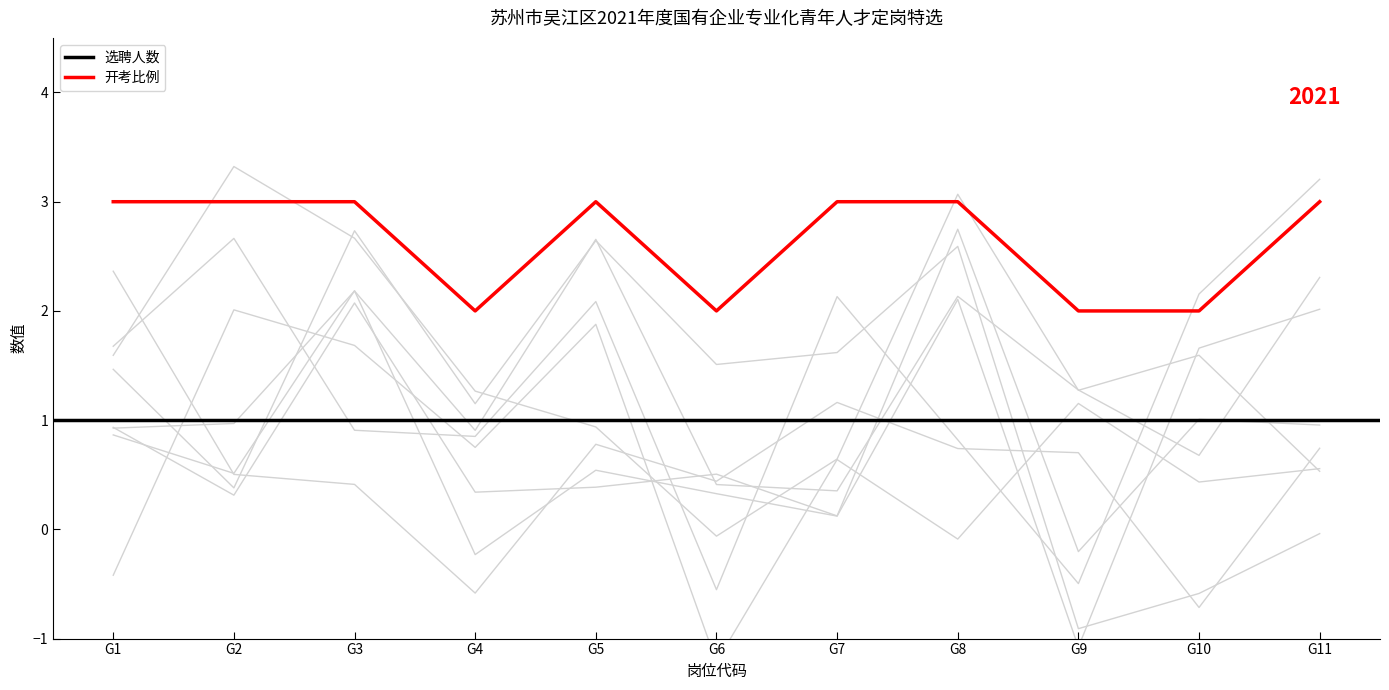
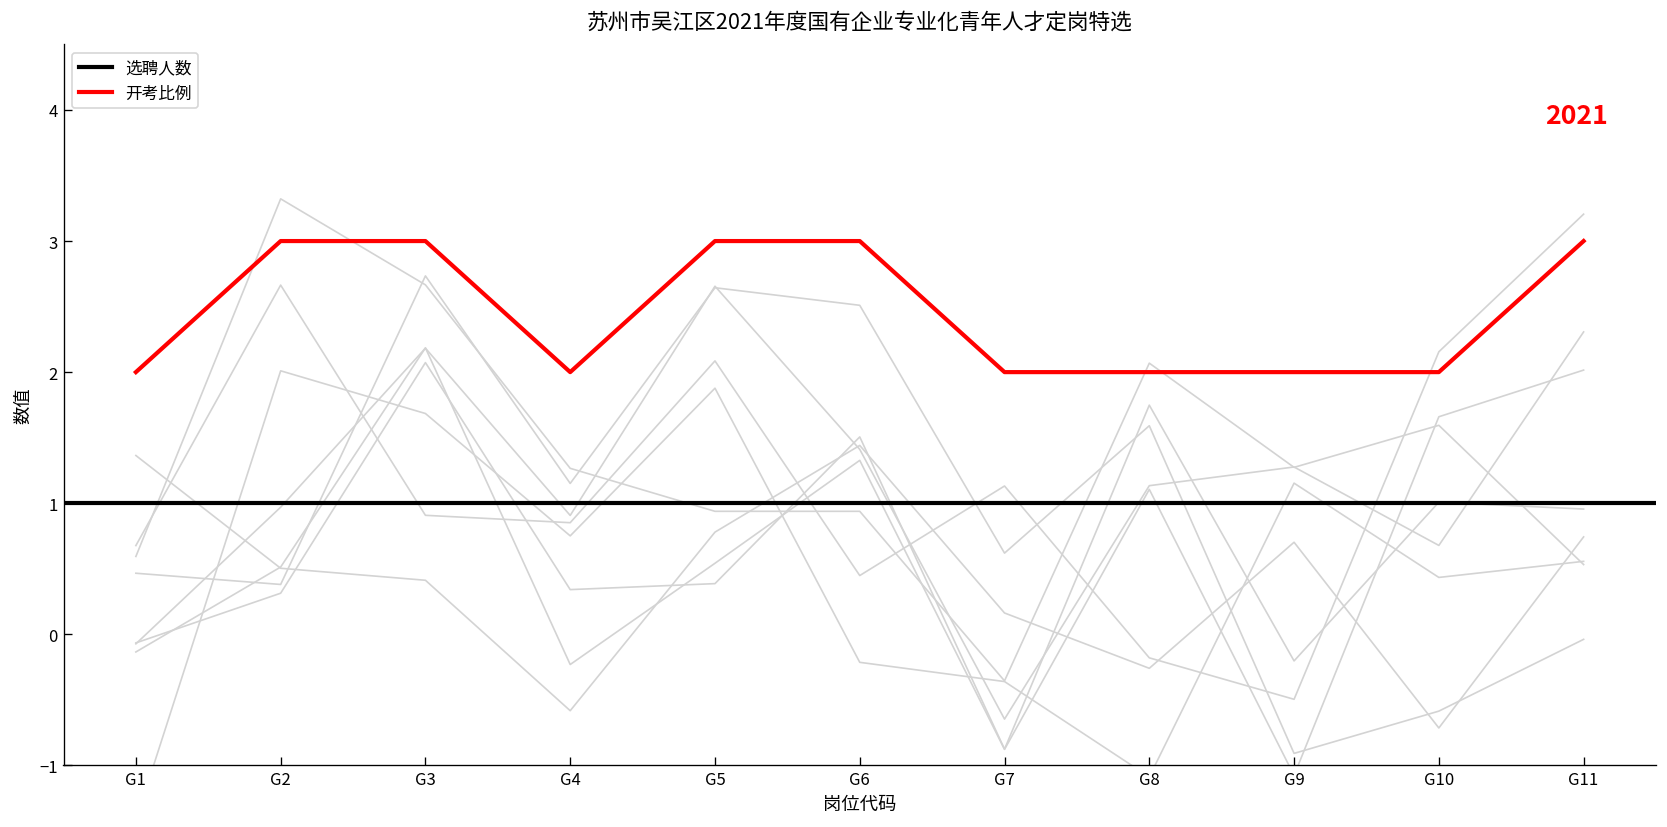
  {
    "开考比例": {
-     "G1": 3,
+     "G1": 2,
      "G2": 3,
      "G3": 3,
      "G4": 2,
      "G5": 3,
-     "G6": 2,
-     "G7": 3,
-     "G8": 3,
+     "G6": 3,
+     "G7": 2,
+     "G8": 2,
      "G9": 2,
      "G10": 2,
      "G11": 3
    }
  }
